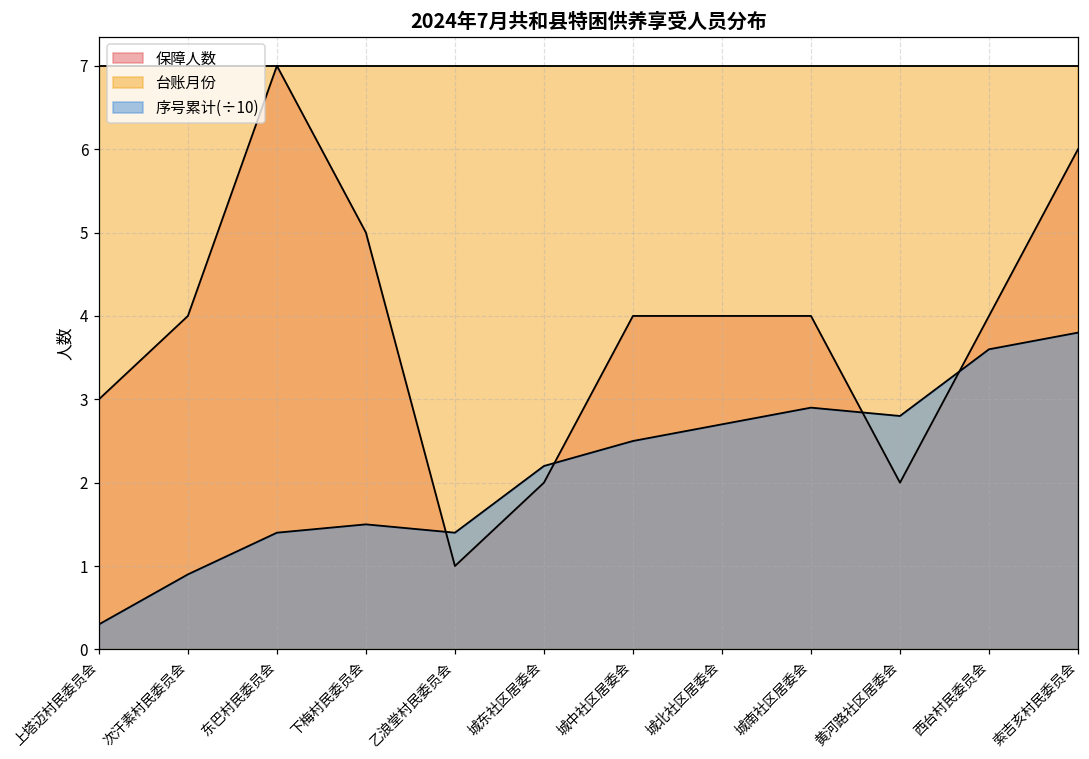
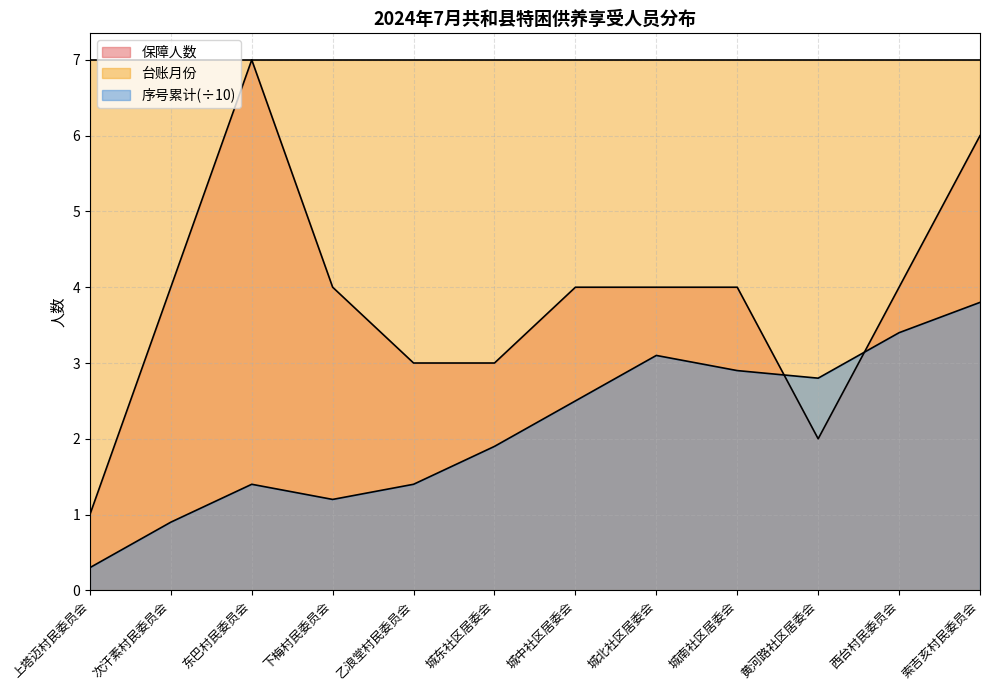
  {
    "保障人数": {
-     "上塔迈村民委员会": 3,
+     "上塔迈村民委员会": 1,
      "次汗素村民委员会": 4,
-     "下梅村民委员会": 5,
-     "乙浪堂村民委员会": 1,
-     "城东社区居委会": 2,
+     "下梅村民委员会": 4,
+     "乙浪堂村民委员会": 3,
+     "城东社区居委会": 3,
      "城中社区居委会": 4,
      "城北社区居委会": 4,
      "城南社区居委会": 4,
      "黄河路社区居委会": 2,
      "西台村民委员会": 4,
      "索吉亥村民委员会": 6
    },
    "台账月份": {
      "上塔迈村民委员会": 7.0,
      "下梅村民委员会": 7.0,
      "乙浪堂村民委员会": 7.0,
      "城东社区居委会": 7.0,
      "城中社区居委会": 7.0,
      "城北社区居委会": 7.0,
      "城南社区居委会": 7.0,
      "黄河路社区居委会": 7.0,
      "西台村民委员会": 7.0,
      "索吉亥村民委员会": 7.0
    },
    "序号累计(÷10)": {
      "上塔迈村民委员会": 0.3,
      "次汗素村民委员会": 0.9,
      "东巴村民委员会": 1.4,
-     "下梅村民委员会": 1.5,
+     "下梅村民委员会": 1.2,
      "乙浪堂村民委员会": 1.4,
-     "城东社区居委会": 2.2,
+     "城东社区居委会": 1.9,
      "城中社区居委会": 2.5,
-     "城北社区居委会": 2.7,
+     "城北社区居委会": 3.1,
      "城南社区居委会": 2.9,
      "黄河路社区居委会": 2.8,
-     "西台村民委员会": 3.6,
+     "西台村民委员会": 3.4,
      "索吉亥村民委员会": 3.8
    }
  }
